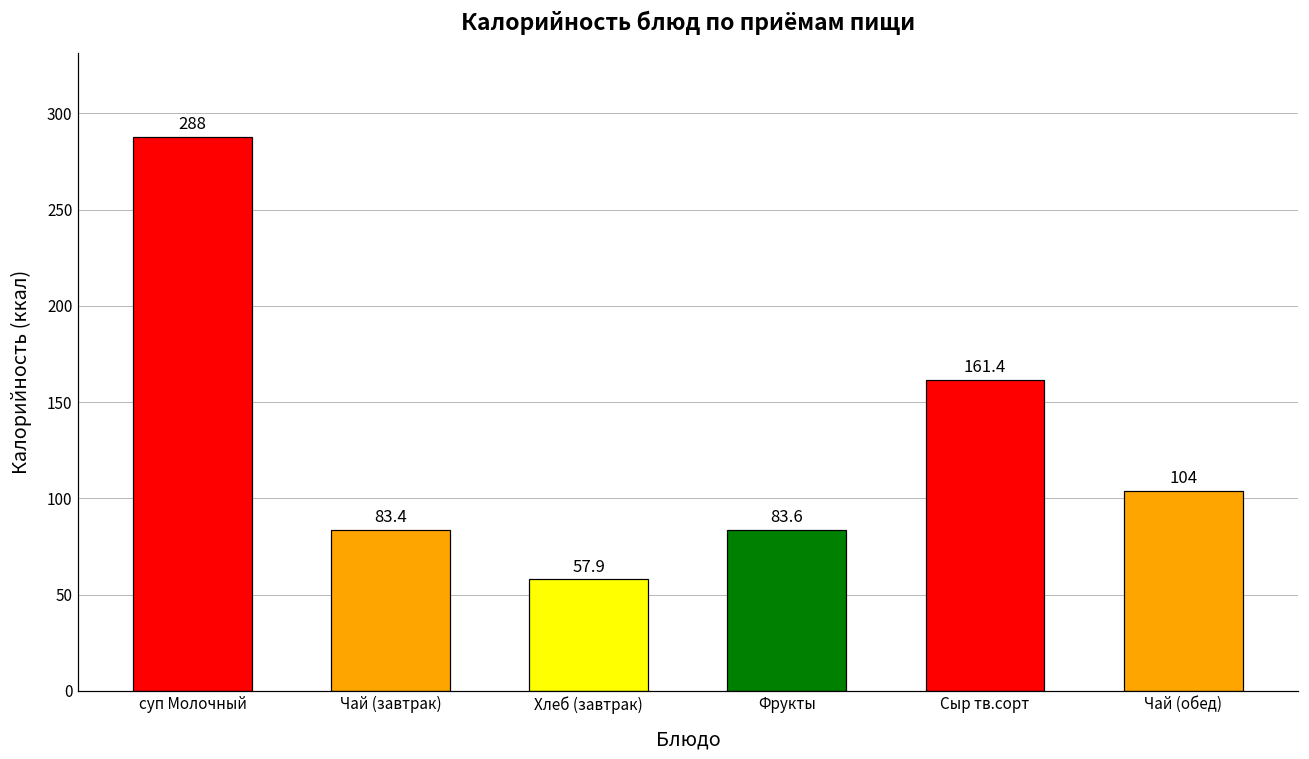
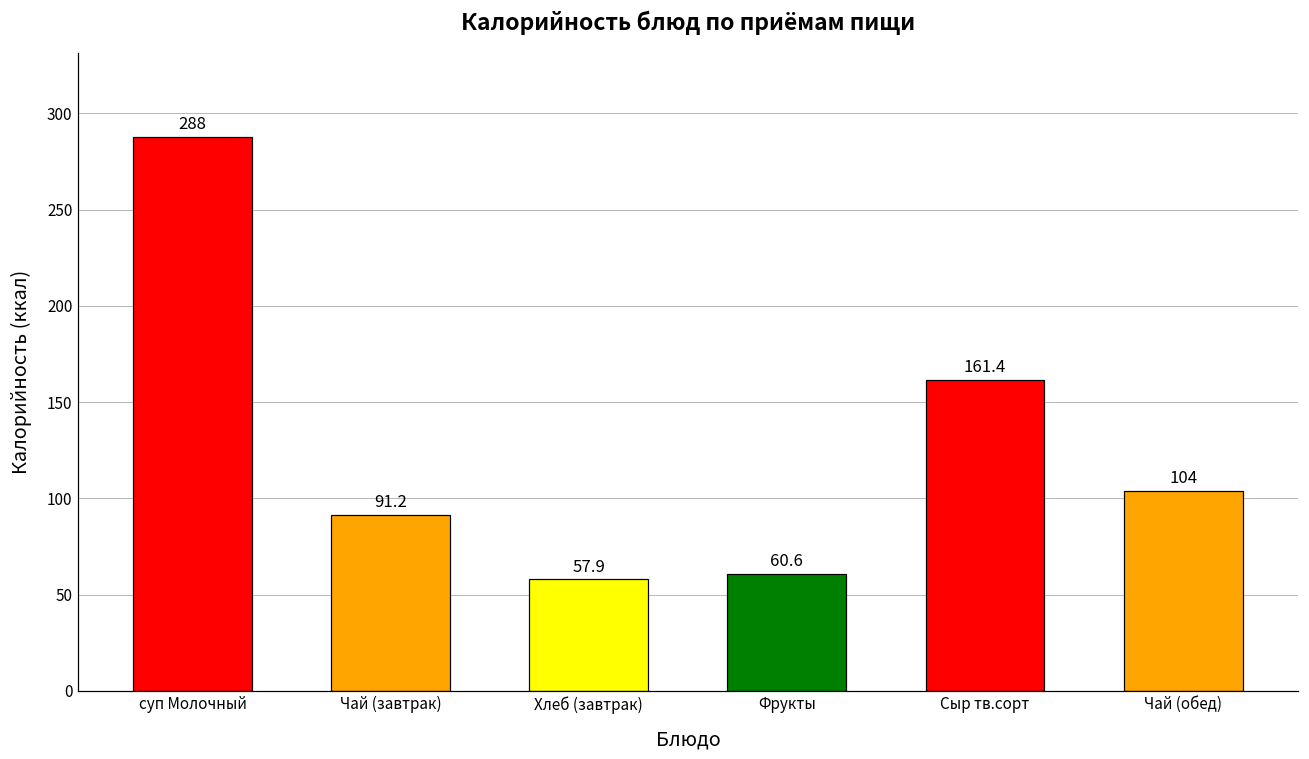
  {
    "суп Молочный": 288,
-   "Чай (завтрак)": 83.4,
+   "Чай (завтрак)": 91.2,
    "Хлеб (завтрак)": 57.9,
-   "Фрукты": 83.6,
+   "Фрукты": 60.6,
    "Сыр тв.сорт": 161.4,
    "Чай (обед)": 104
  }
